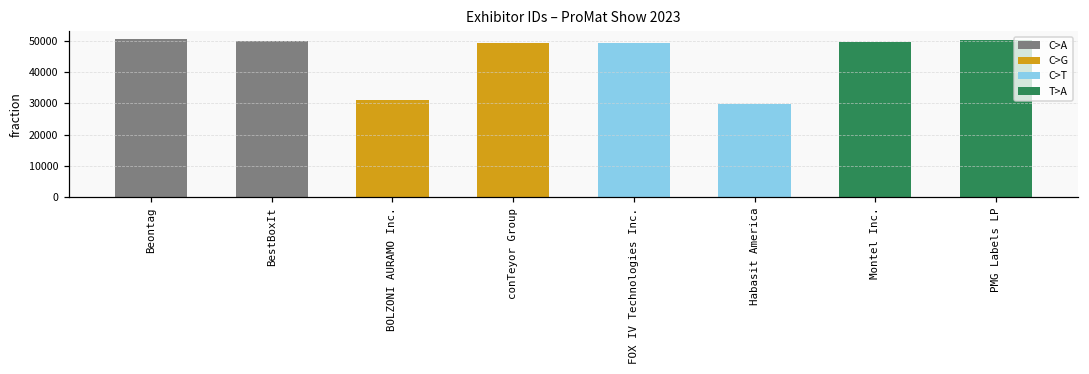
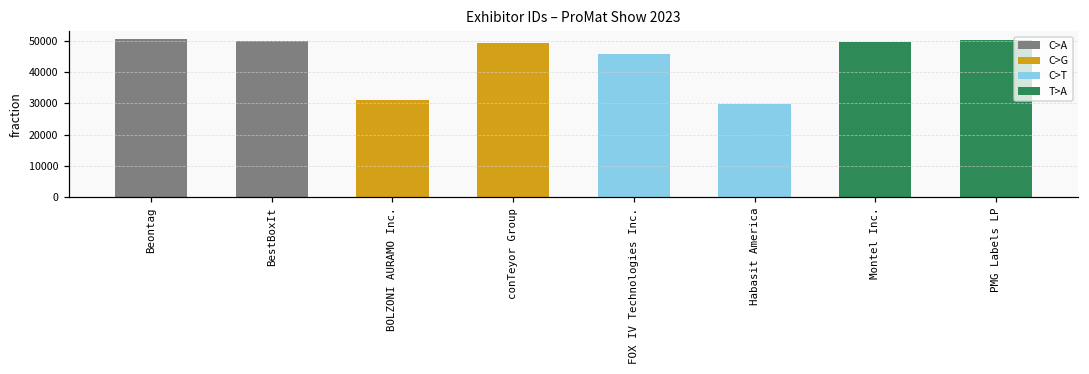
  {
    "Beontag": 51000,
    "BestBoxIt": 50000,
    "BOLZONI AURAMO Inc.": 31000,
    "conTeyor Group": 49000,
-   "FOX IV Technologies Inc.": 49000,
+   "FOX IV Technologies Inc.": 46000,
    "Habasit America": 30000,
    "Montel Inc.": 50000,
    "PMG Labels LP": 50000
  }
